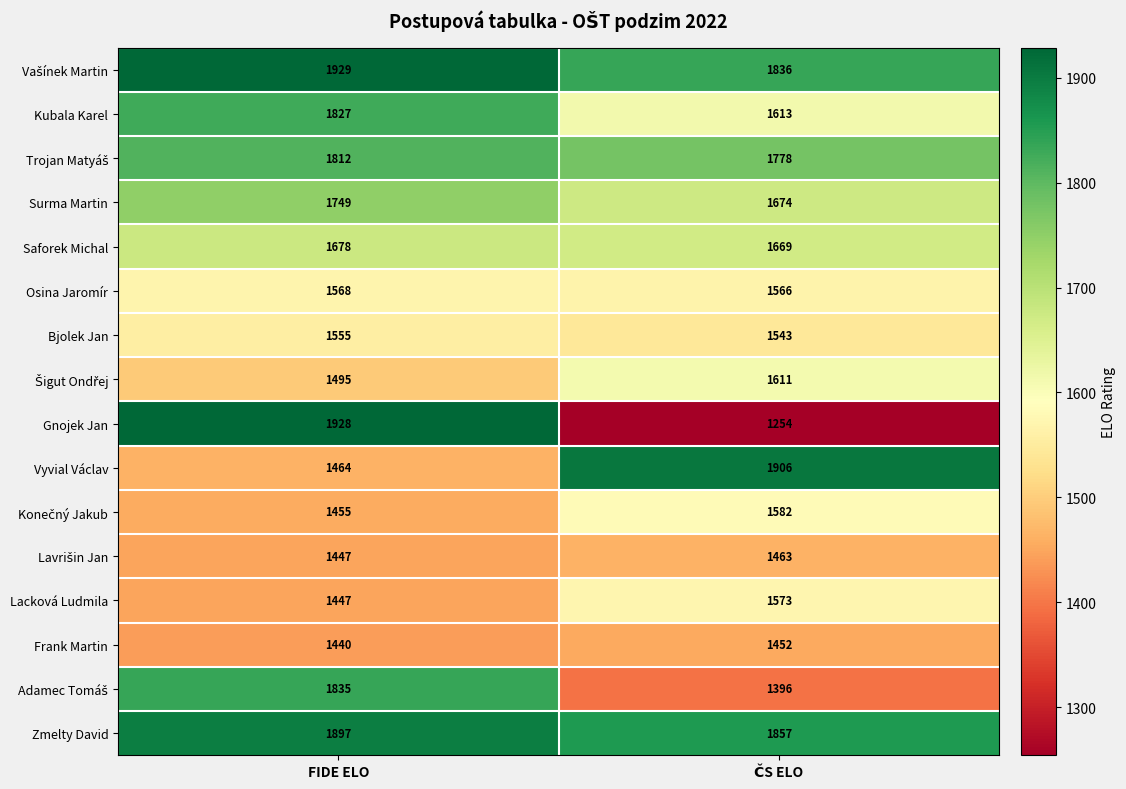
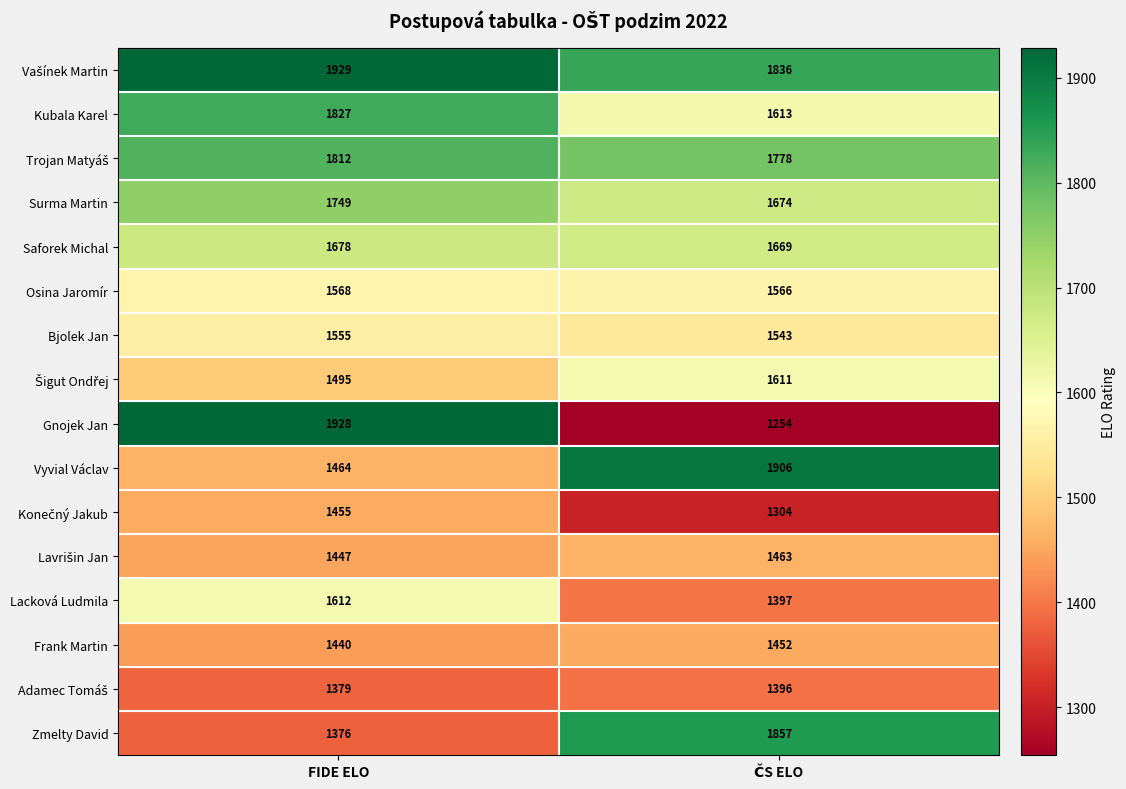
  {
    "Vašínek Martin": {
      "FIDE ELO": 1929,
      "ČS ELO": 1836
    },
    "Kubala Karel": {
      "FIDE ELO": 1827,
      "ČS ELO": 1613
    },
    "Trojan Matyáš": {
      "FIDE ELO": 1812,
      "ČS ELO": 1778
    },
    "Surma Martin": {
      "FIDE ELO": 1749,
      "ČS ELO": 1674
    },
    "Saforek Michal": {
      "FIDE ELO": 1678,
      "ČS ELO": 1669
    },
    "Osina Jaromír": {
      "FIDE ELO": 1568,
      "ČS ELO": 1566
    },
    "Bjolek Jan": {
      "FIDE ELO": 1555,
      "ČS ELO": 1543
    },
    "Šigut Ondřej": {
      "FIDE ELO": 1495,
      "ČS ELO": 1611
    },
    "Gnojek Jan": {
      "FIDE ELO": 1928,
      "ČS ELO": 1254
    },
    "Vyvial Václav": {
      "FIDE ELO": 1464,
      "ČS ELO": 1906
    },
    "Konečný Jakub": {
      "FIDE ELO": 1455,
-     "ČS ELO": 1582
+     "ČS ELO": 1304
    },
    "Lavrišin Jan": {
      "FIDE ELO": 1447,
      "ČS ELO": 1463
    },
    "Lacková Ludmila": {
-     "FIDE ELO": 1447,
-     "ČS ELO": 1573
+     "FIDE ELO": 1612,
+     "ČS ELO": 1397
    },
    "Frank Martin": {
      "FIDE ELO": 1440,
      "ČS ELO": 1452
    },
    "Adamec Tomáš": {
-     "FIDE ELO": 1835,
+     "FIDE ELO": 1379,
      "ČS ELO": 1396
    },
    "Zmelty David": {
-     "FIDE ELO": 1897,
+     "FIDE ELO": 1376,
      "ČS ELO": 1857
    }
  }
